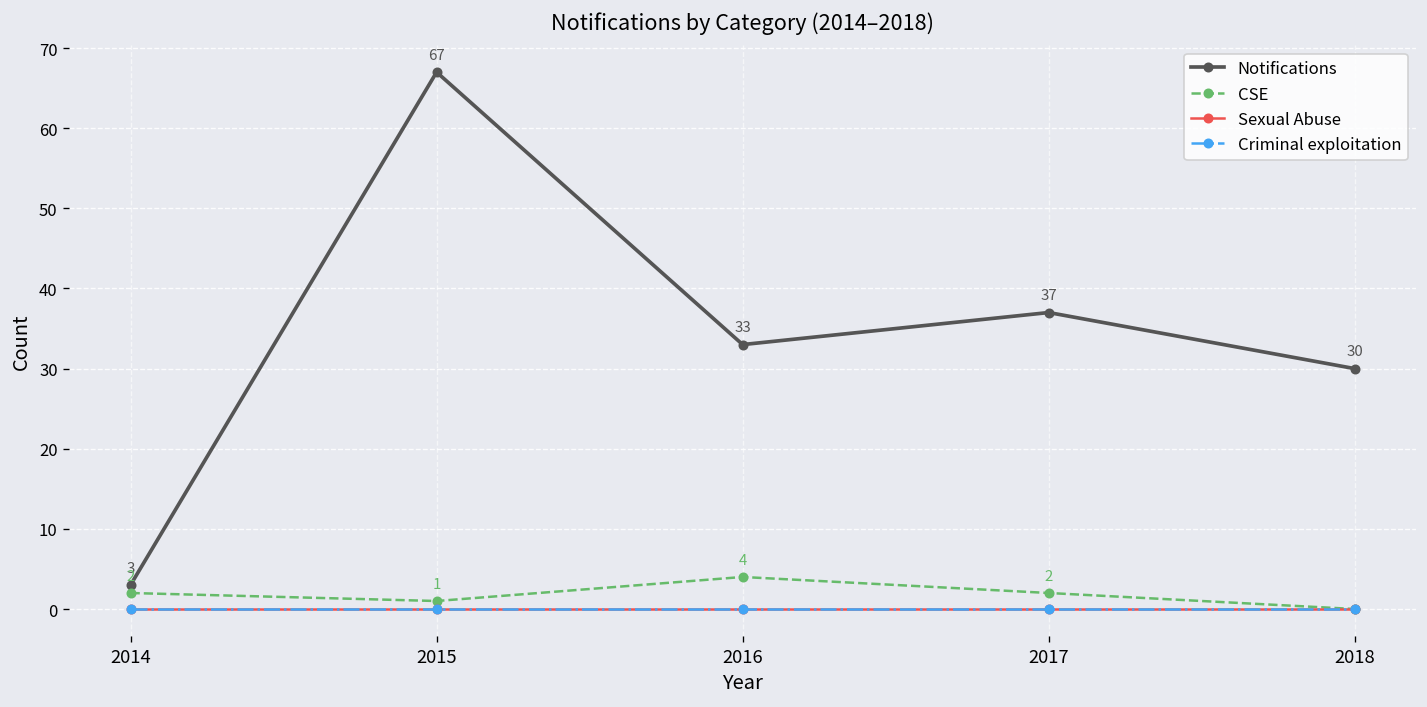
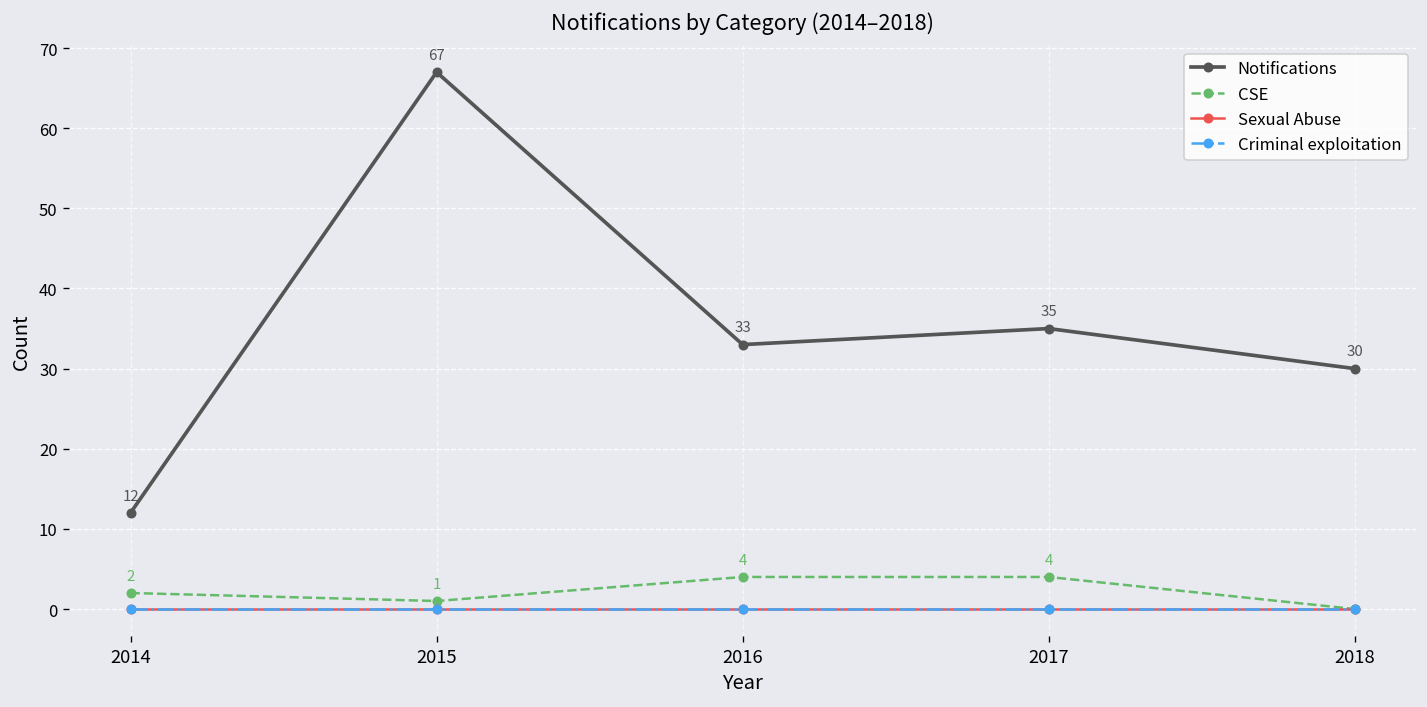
  {
    "Notifications": {
-     "2014": 3,
+     "2014": 12,
      "2015": 67,
      "2016": 33,
-     "2017": 37,
+     "2017": 35,
      "2018": 30
    },
    "CSE": {
      "2015": 1,
      "2016": 4,
-     "2017": 2
+     "2017": 4
    },
    "Criminal exploitation": {
      "2014": 0,
      "2015": 0,
      "2016": 0,
      "2017": 0
    }
  }
